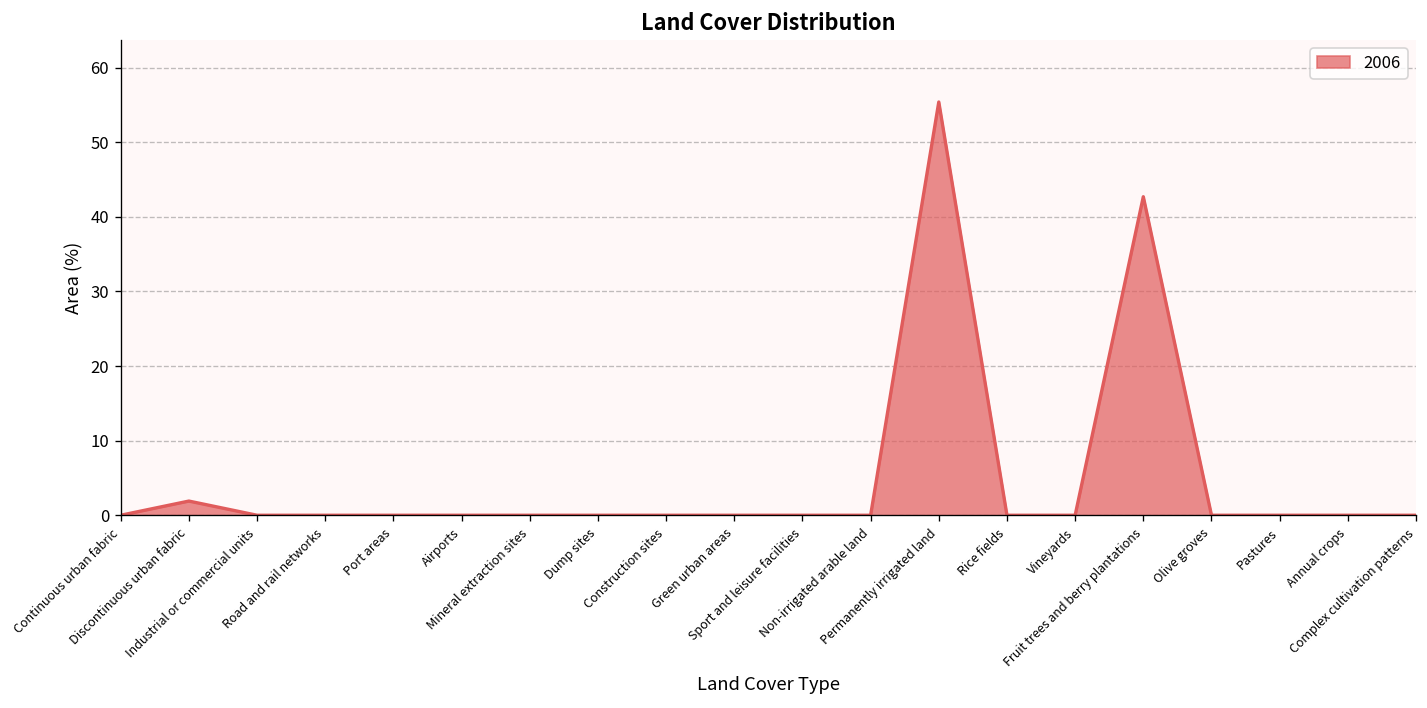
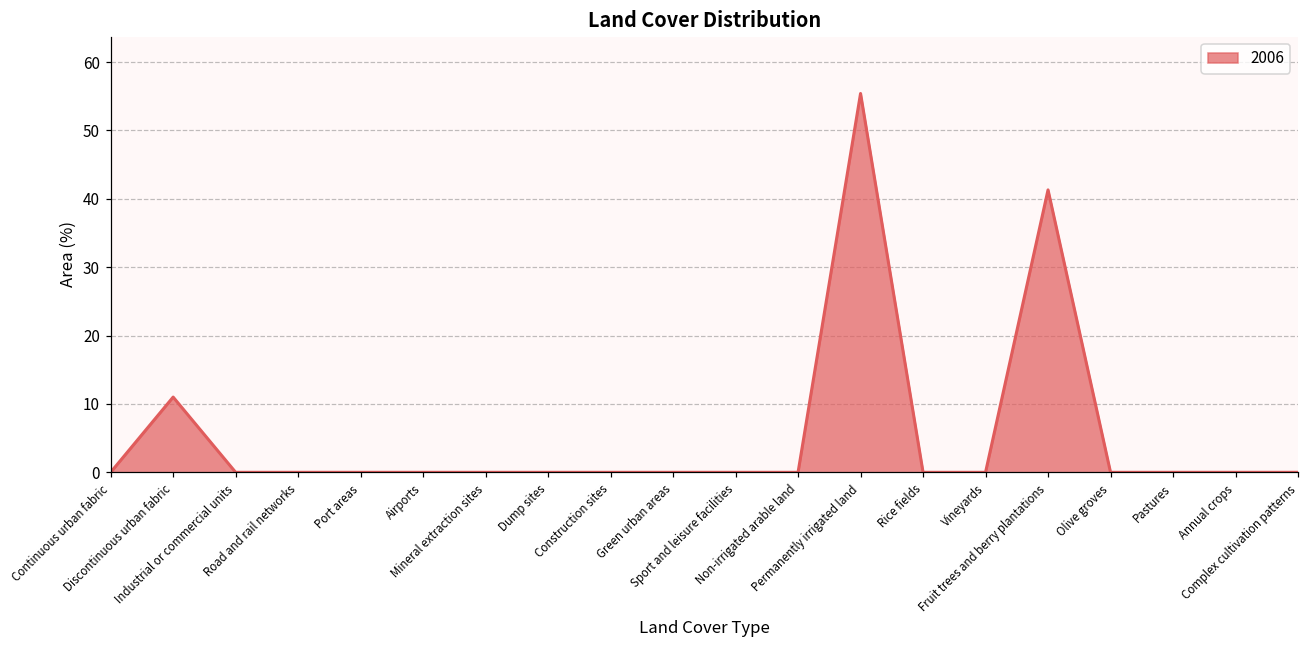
  {
    "Continuous urban fabric": 0,
-   "Discontinuous urban fabric": 2,
+   "Discontinuous urban fabric": 11,
    "Industrial or commercial units": 0,
    "Road and rail networks": 0,
    "Port areas": 0,
    "Airports": 0,
    "Mineral extraction sites": 0,
    "Dump sites": 0,
    "Construction sites": 0,
    "Green urban areas": 0,
    "Sport and leisure facilities": 0,
    "Non-irrigated arable land": 0,
    "Permanently irrigated land": 55,
    "Rice fields": 0,
    "Vineyards": 0,
-   "Fruit trees and berry plantations": 43,
+   "Fruit trees and berry plantations": 41,
    "Olive groves": 0,
    "Pastures": 0,
    "Annual crops": 0,
    "Complex cultivation patterns": 0
  }
